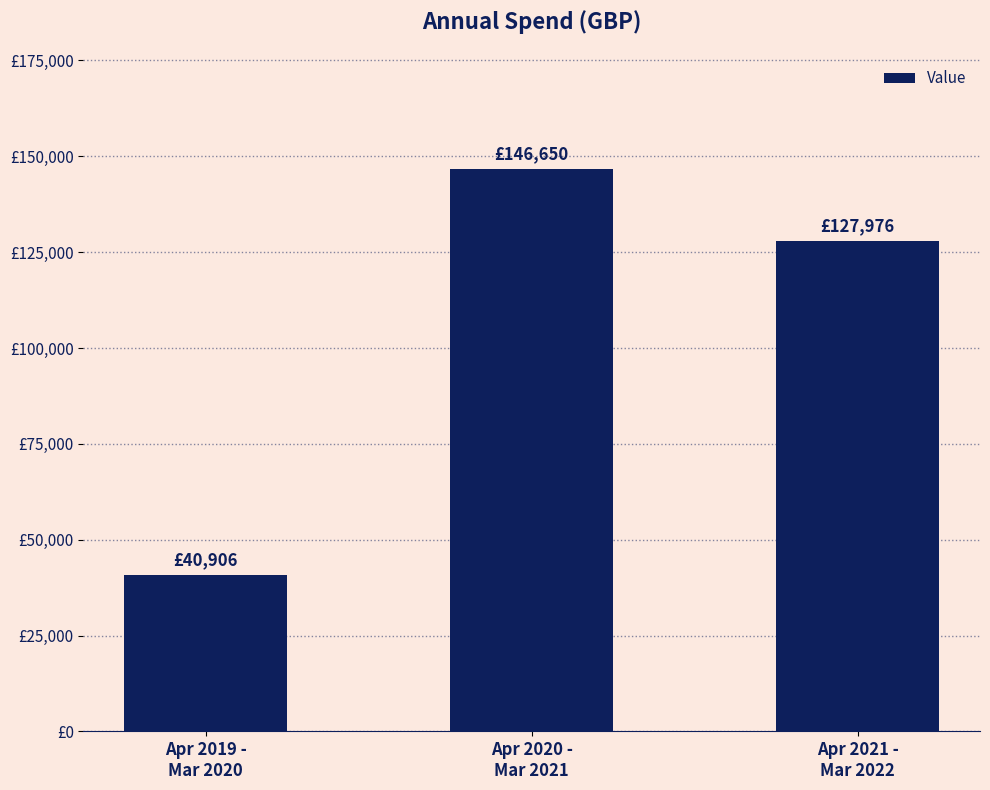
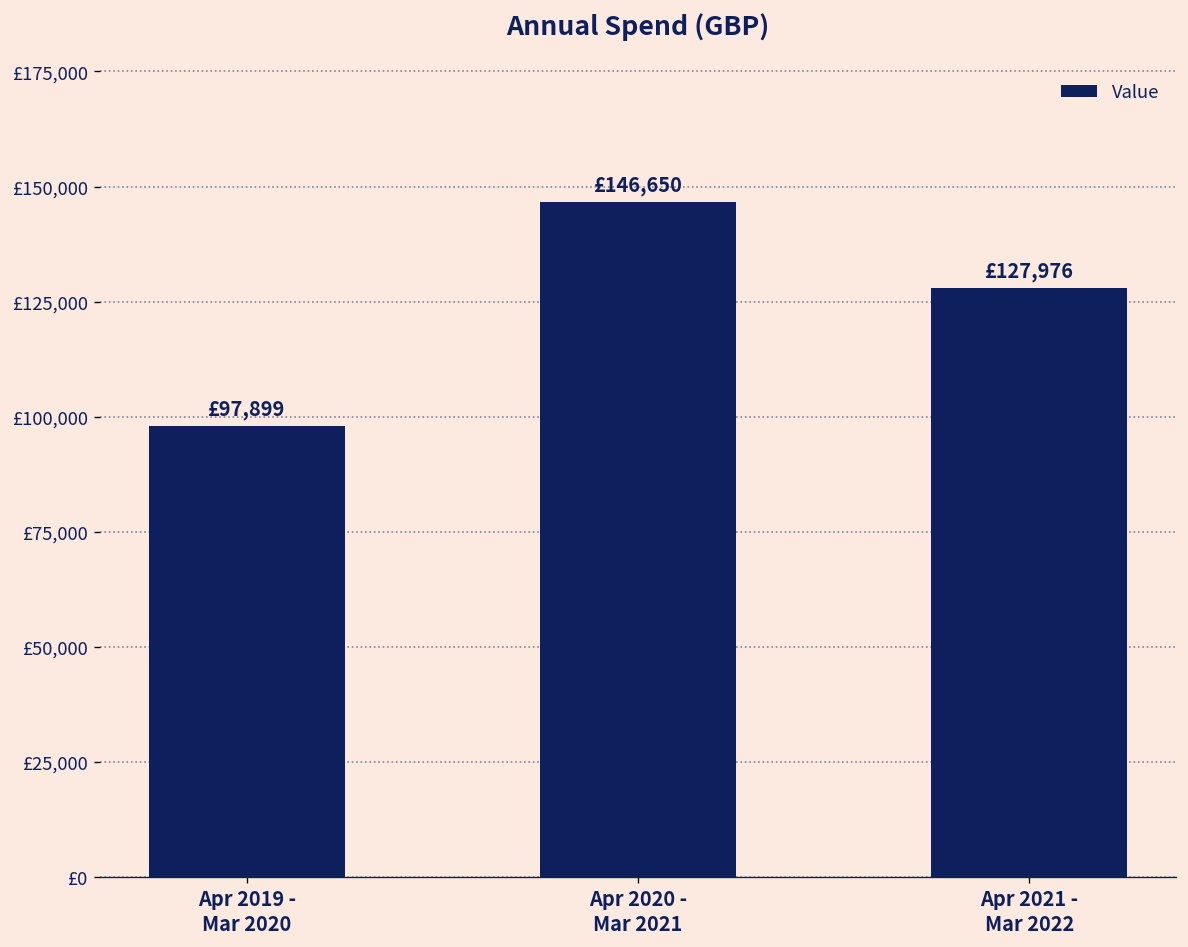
  {
-   "Apr 2019 - Mar 2020": "£40,906",
+   "Apr 2019 - Mar 2020": "£97,899",
    "Apr 2020 - Mar 2021": "£146,650",
    "Apr 2021 - Mar 2022": "£127,976"
  }
